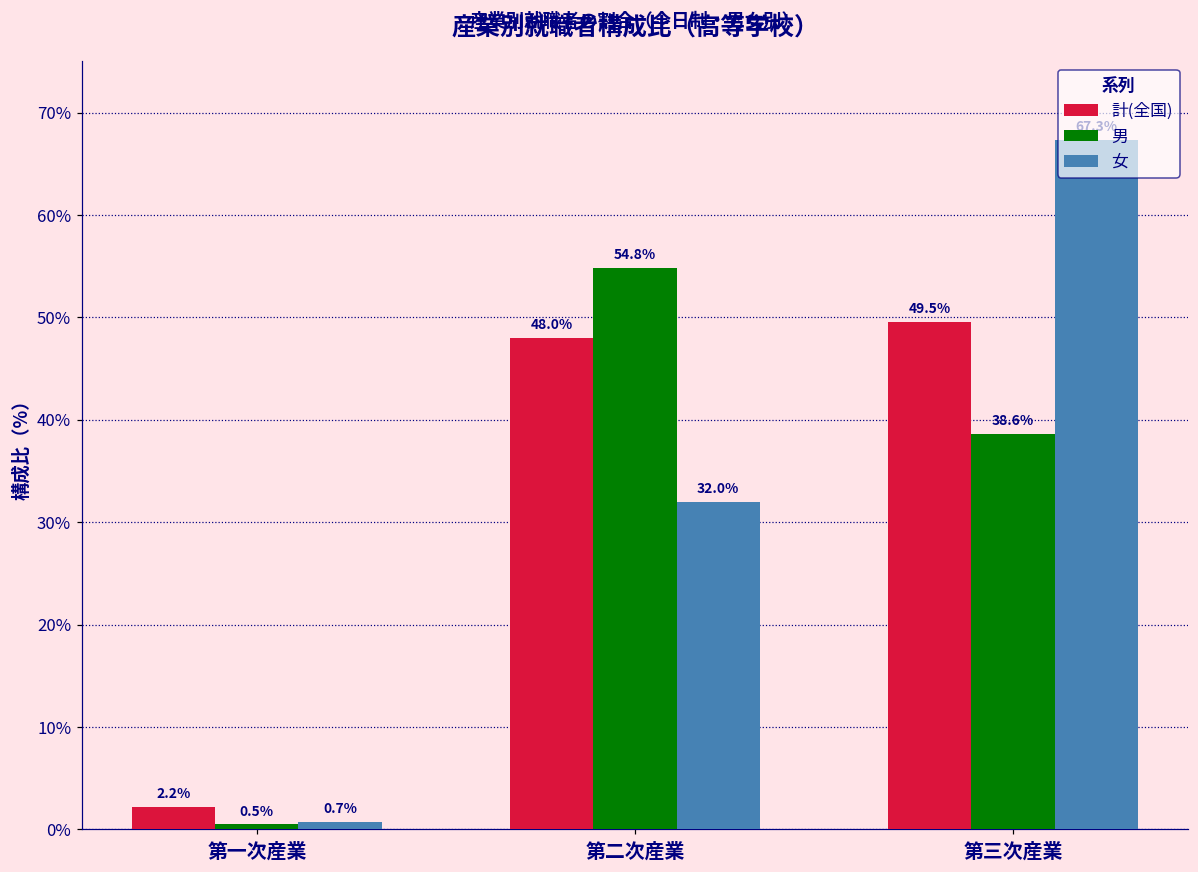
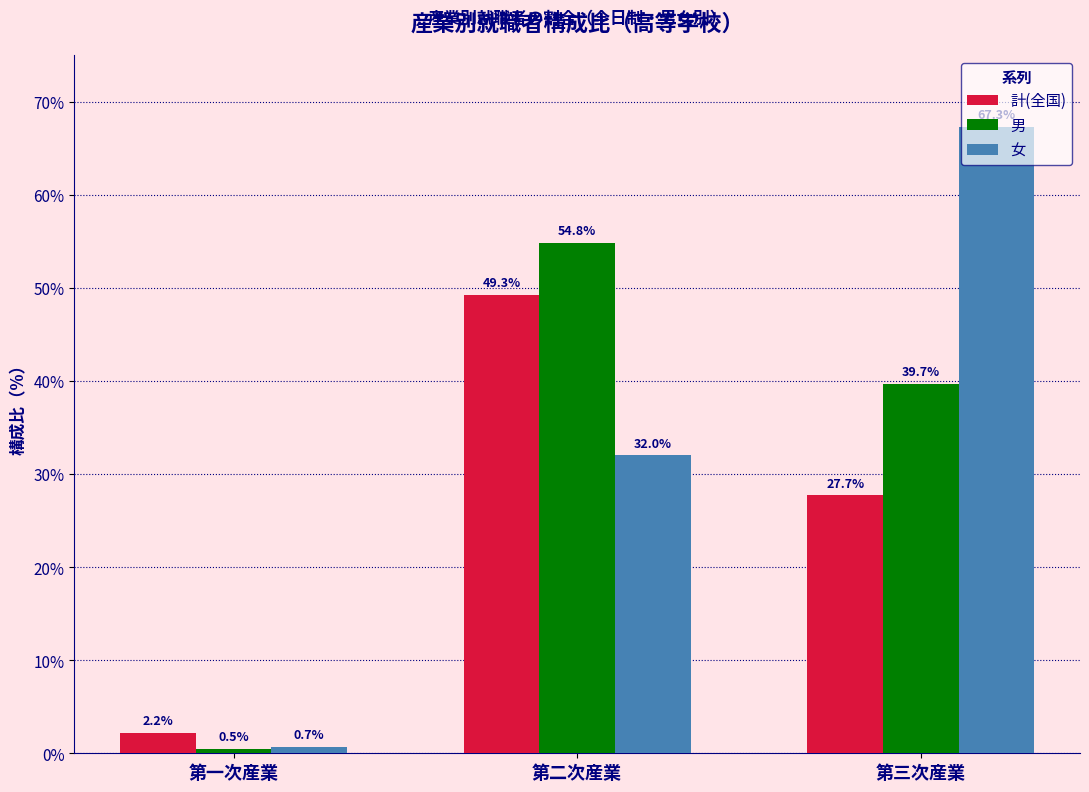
  {
    "計(全国)": {
      "第一次産業": "2.2%",
-     "第二次産業": "48.0%",
-     "第三次産業": "49.5%"
+     "第二次産業": "49.3%",
+     "第三次産業": "27.7%"
    },
    "男": {
      "第一次産業": "0.5%",
      "第二次産業": "54.8%",
-     "第三次産業": "38.6%"
+     "第三次産業": "39.7%"
    },
    "女": {
      "第一次産業": "0.7%",
      "第二次産業": "32.0%"
    }
  }
